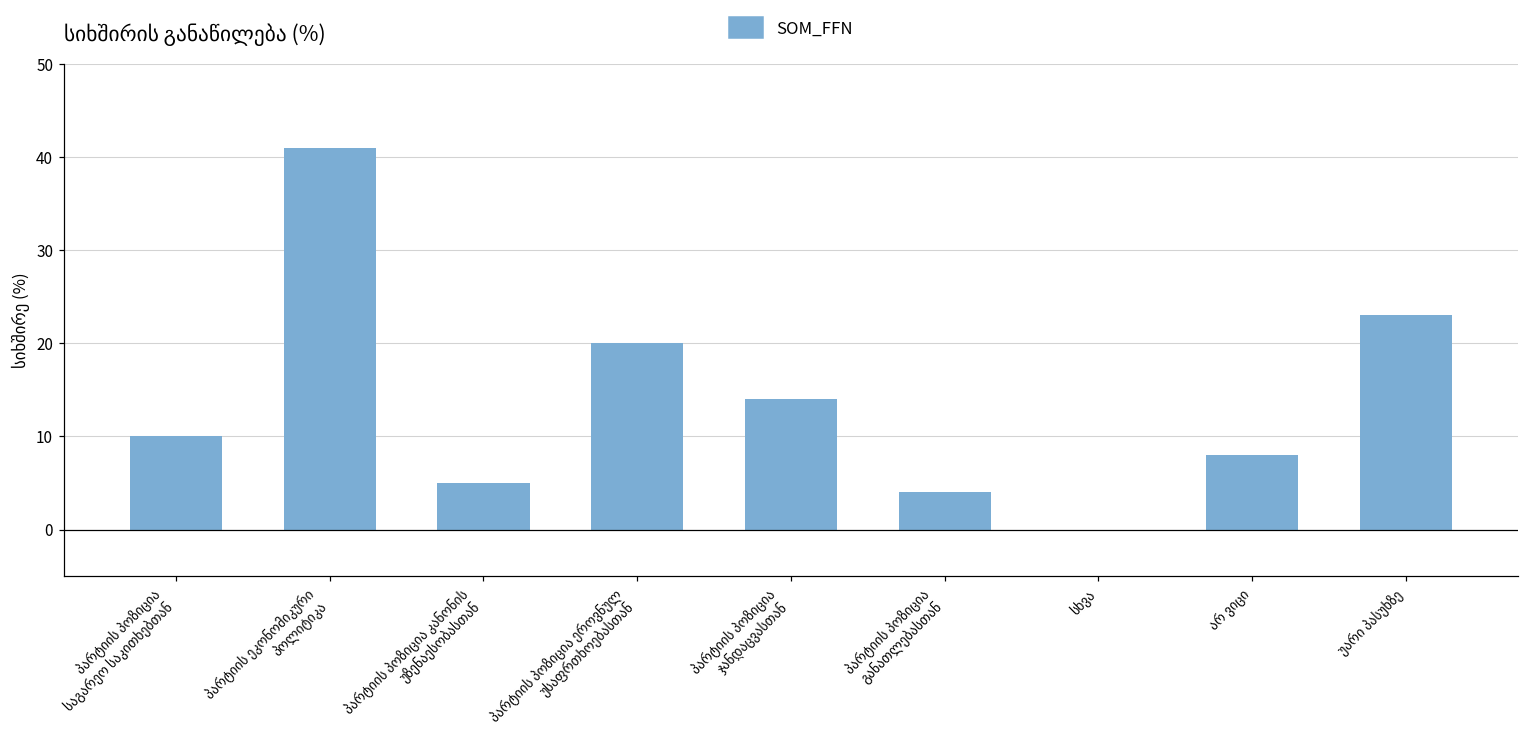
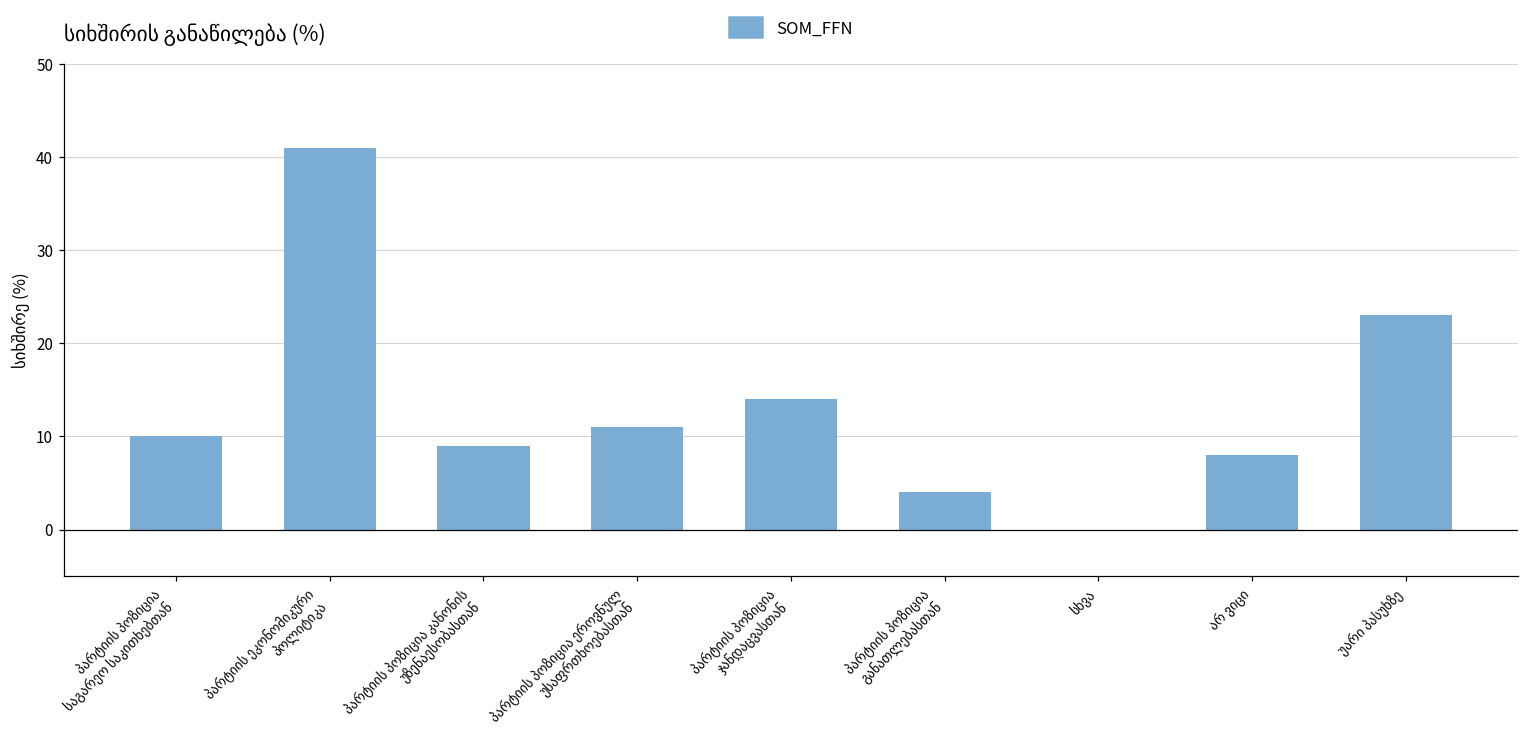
  {
    "პარტიის პოზიცია საგარეო საკითხებთან": 10,
    "პარტიის ეკონომიკური პოლიტიკა": 41,
-   "პარტიის პოზიცია კანონის უზენაესობასთან": 5,
-   "პარტიის პოზიცია ეროვნულ უსაფრთხოებასთან": 20,
+   "პარტიის პოზიცია კანონის უზენაესობასთან": 9,
+   "პარტიის პოზიცია ეროვნულ უსაფრთხოებასთან": 11,
    "პარტიის პოზიცია ჯანდაცვასთან": 14,
    "პარტიის პოზიცია განათლებასთან": 4,
    "სხვა": 0,
    "არ ვიცი": 8,
    "უარი პასუხზე": 23
  }
